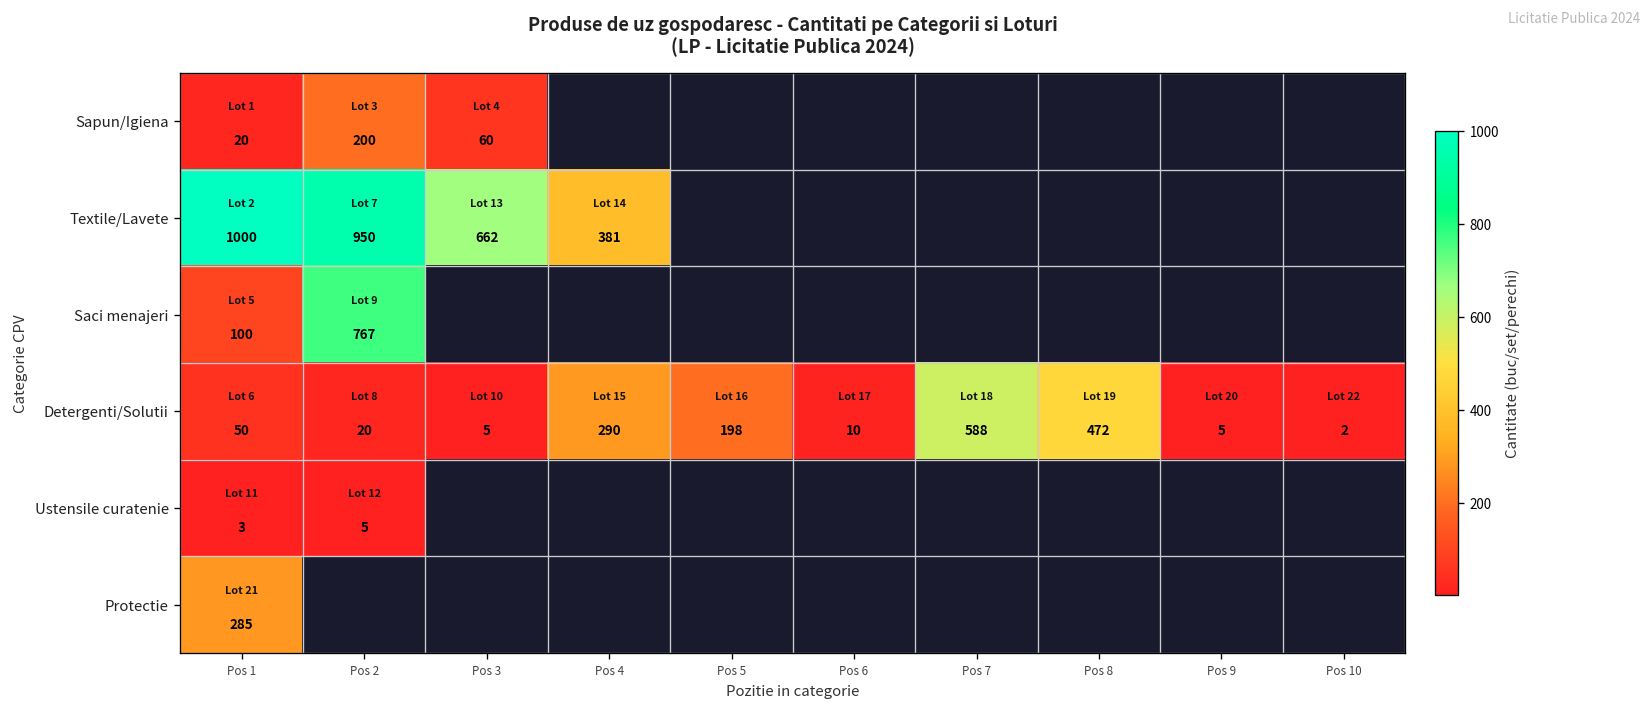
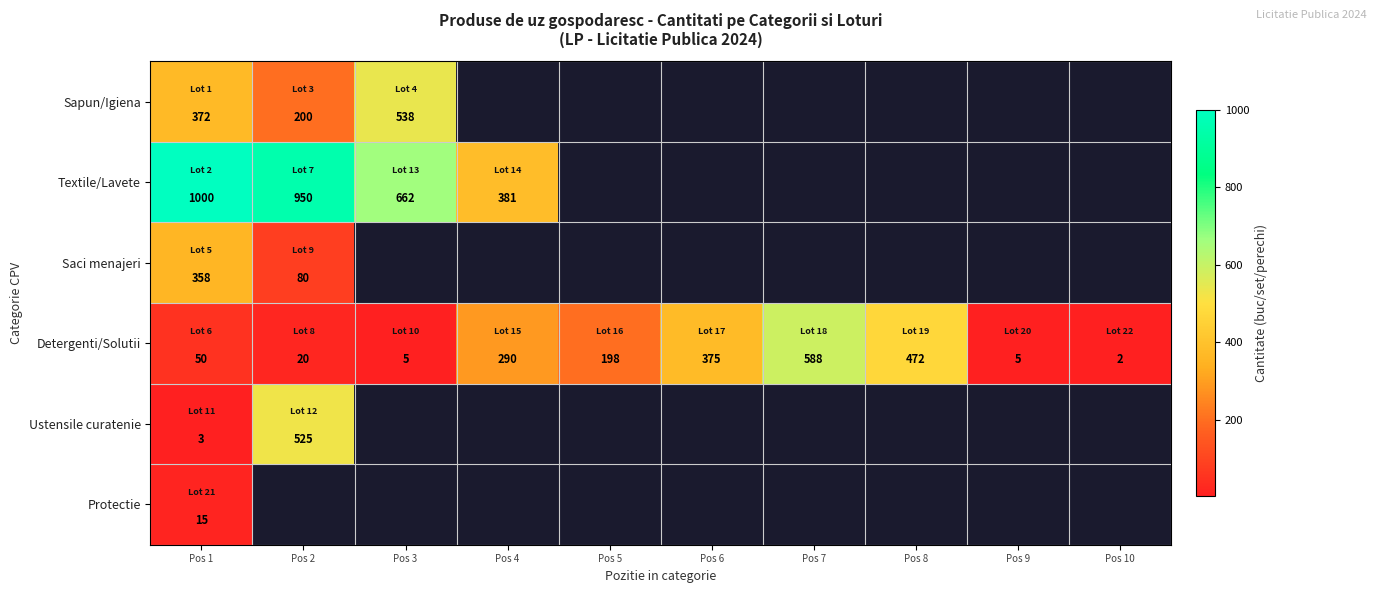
  {
    "Sapun/Igiena": {
-     "Pos 1": 20,
-     "Pos 3": 60
+     "Pos 1": 372,
+     "Pos 3": 538
    },
    "Saci menajeri": {
-     "Pos 1": 100,
-     "Pos 2": 767
+     "Pos 1": 358,
+     "Pos 2": 80
    },
    "Detergenti/Solutii": {
-     "Pos 6": 10
+     "Pos 6": 375
    },
    "Ustensile curatenie": {
-     "Pos 2": 5
+     "Pos 2": 525
    },
    "Protectie": {
-     "Pos 1": 285
+     "Pos 1": 15
    }
  }
